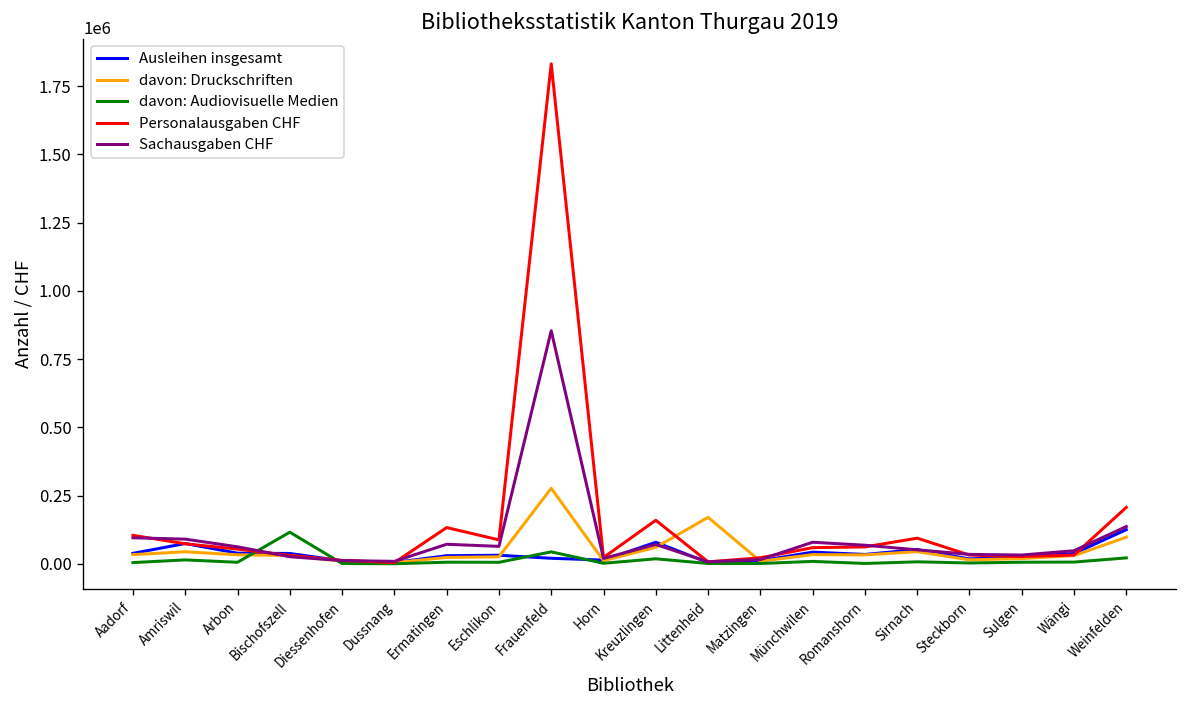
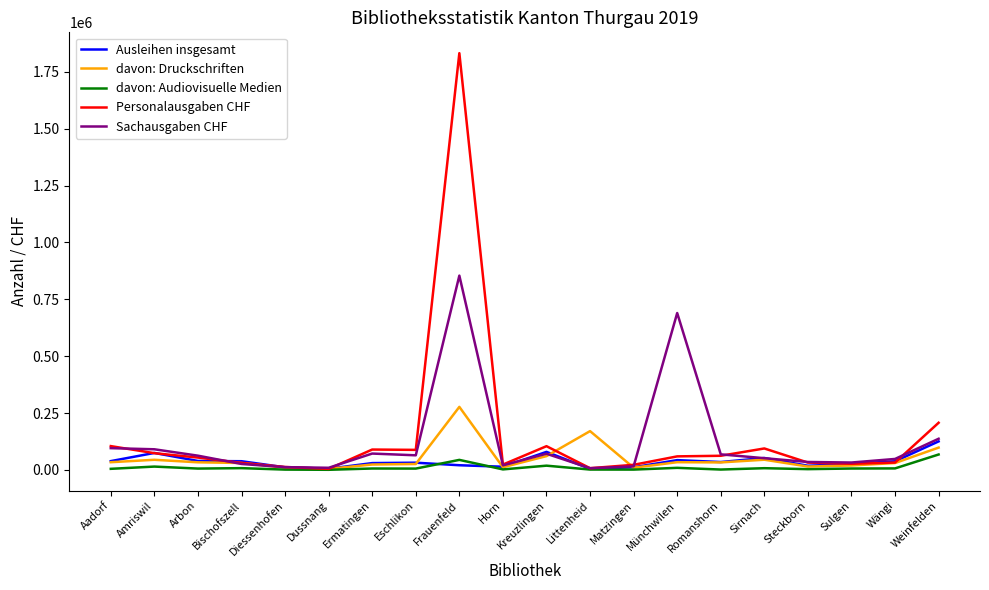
  {
    "Ausleihen insgesamt": {
      "Frauenfeld": 20000,
      "Weinfelden": 130000
    },
    "davon: Druckschriften": {
      "Amriswil": 40000,
      "Frauenfeld": 280000,
      "Littenheid": 170000,
      "Weinfelden": 100000
    },
    "davon: Audiovisuelle Medien": {
      "Aadorf": 0,
      "Amriswil": 10000,
      "Arbon": 10000,
-     "Bischofszell": 120000,
+     "Bischofszell": 10000,
      "Ermatingen": 10000,
      "Eschlikon": 10000,
      "Frauenfeld": 40000,
      "Kreuzlingen": 20000,
      "Münchwilen": 10000,
      "Romanshorn": 0,
      "Sirnach": 10000,
      "Steckborn": 0,
      "Sulgen": 10000,
      "Wängi": 10000,
-     "Weinfelden": 20000
+     "Weinfelden": 70000
    },
    "Personalausgaben CHF": {
-     "Ermatingen": 130000,
+     "Ermatingen": 90000,
      "Eschlikon": 90000,
      "Frauenfeld": 1830000,
-     "Kreuzlingen": 160000,
+     "Kreuzlingen": 100000,
      "Münchwilen": 60000,
      "Sirnach": 90000,
      "Weinfelden": 210000
    },
    "Sachausgaben CHF": {
      "Amriswil": 90000,
      "Ermatingen": 70000,
      "Eschlikon": 60000,
      "Frauenfeld": 850000,
-     "Münchwilen": 80000,
+     "Münchwilen": 690000,
      "Weinfelden": 140000
    }
  }
